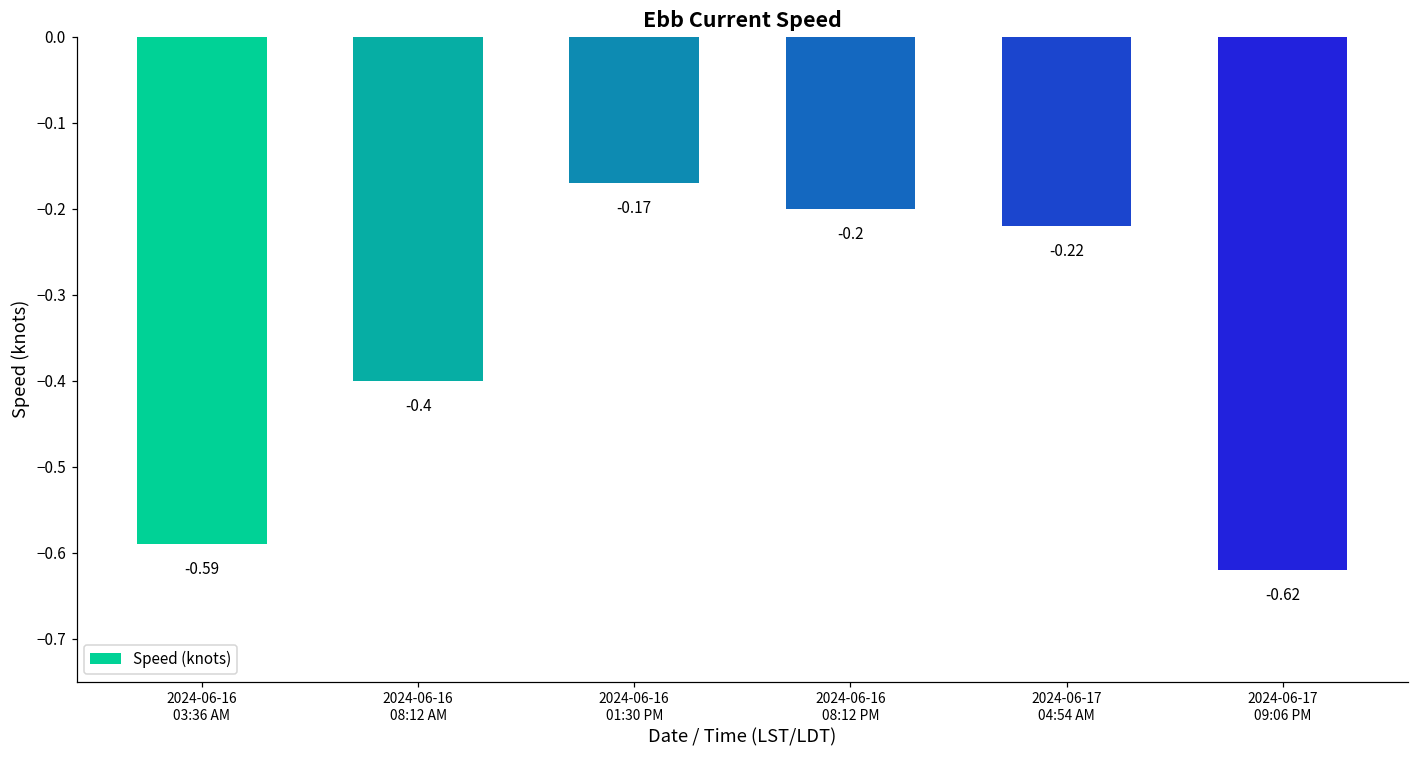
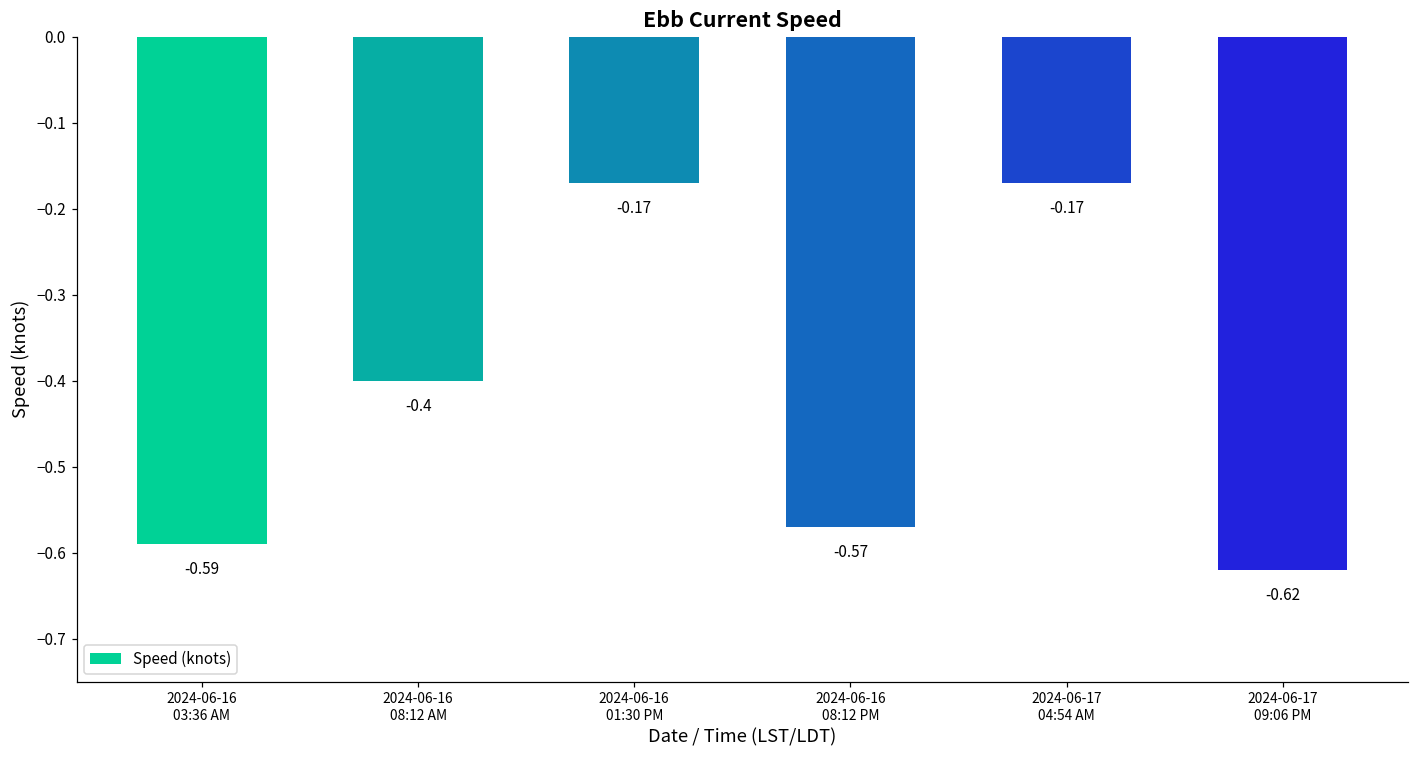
  {
    "2024-06-16 03:36 AM": -0.59,
    "2024-06-16 08:12 AM": -0.4,
    "2024-06-16 01:30 PM": -0.17,
-   "2024-06-16 08:12 PM": -0.2,
-   "2024-06-17 04:54 AM": -0.22,
+   "2024-06-16 08:12 PM": -0.57,
+   "2024-06-17 04:54 AM": -0.17,
    "2024-06-17 09:06 PM": -0.62
  }
